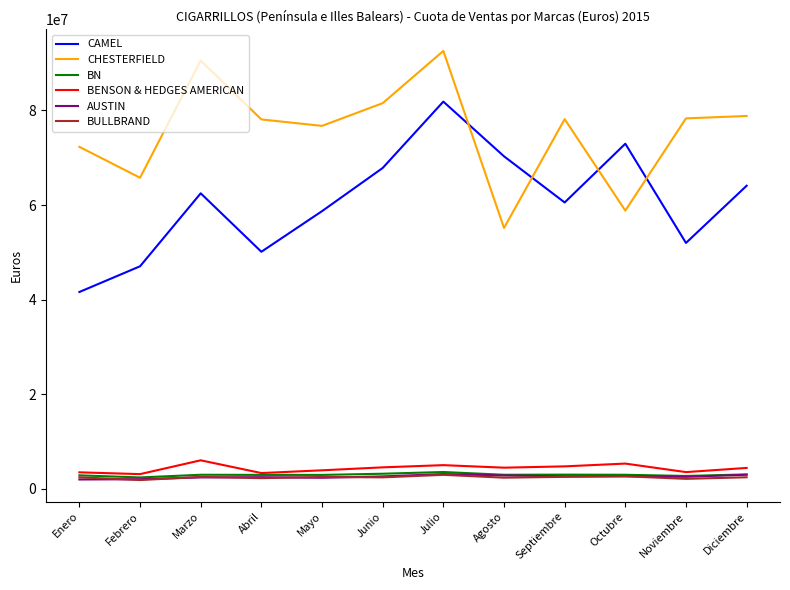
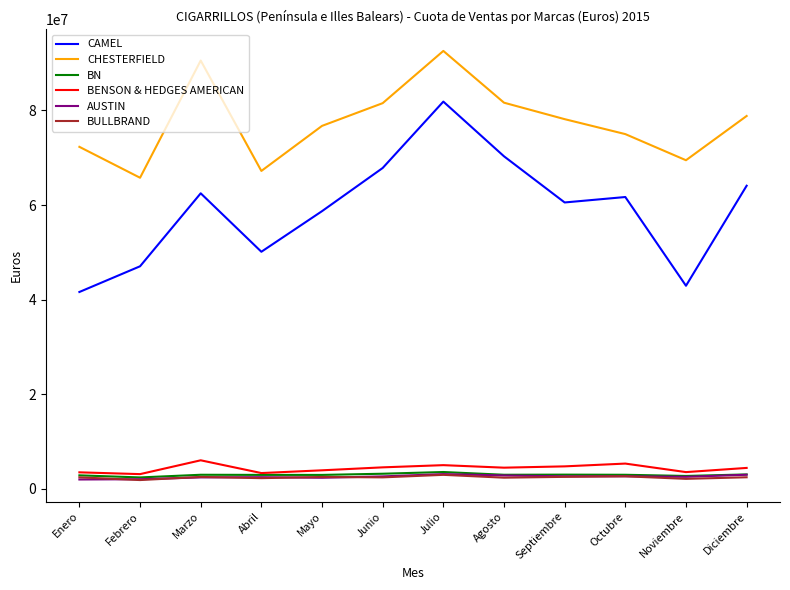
  {
    "CAMEL": {
      "Enero": 42000000,
      "Febrero": 47000000,
      "Marzo": 62000000,
      "Abril": 50000000,
      "Mayo": 59000000,
      "Junio": 68000000,
      "Julio": 82000000,
      "Agosto": 70000000,
      "Septiembre": 61000000,
-     "Octubre": 73000000,
-     "Noviembre": 52000000,
+     "Octubre": 62000000,
+     "Noviembre": 43000000,
      "Diciembre": 64000000
    },
    "CHESTERFIELD": {
      "Enero": 72000000,
      "Febrero": 66000000,
-     "Abril": 78000000,
+     "Abril": 67000000,
      "Mayo": 77000000,
      "Junio": 82000000,
      "Julio": 93000000,
-     "Agosto": 55000000,
+     "Agosto": 82000000,
      "Septiembre": 78000000,
-     "Octubre": 59000000,
-     "Noviembre": 78000000,
+     "Octubre": 75000000,
+     "Noviembre": 69000000,
      "Diciembre": 79000000
    },
    "BN": {
      "Junio": 3000000
    },
    "BENSON & HEDGES AMERICAN": {
      "Enero": 4000000,
      "Febrero": 3000000,
      "Marzo": 6000000,
      "Mayo": 4000000,
      "Junio": 5000000,
      "Julio": 5000000,
      "Agosto": 5000000,
      "Septiembre": 5000000,
      "Octubre": 5000000,
      "Noviembre": 4000000,
      "Diciembre": 4000000
    },
    "BULLBRAND": {
      "Diciembre": 2000000
    }
  }
